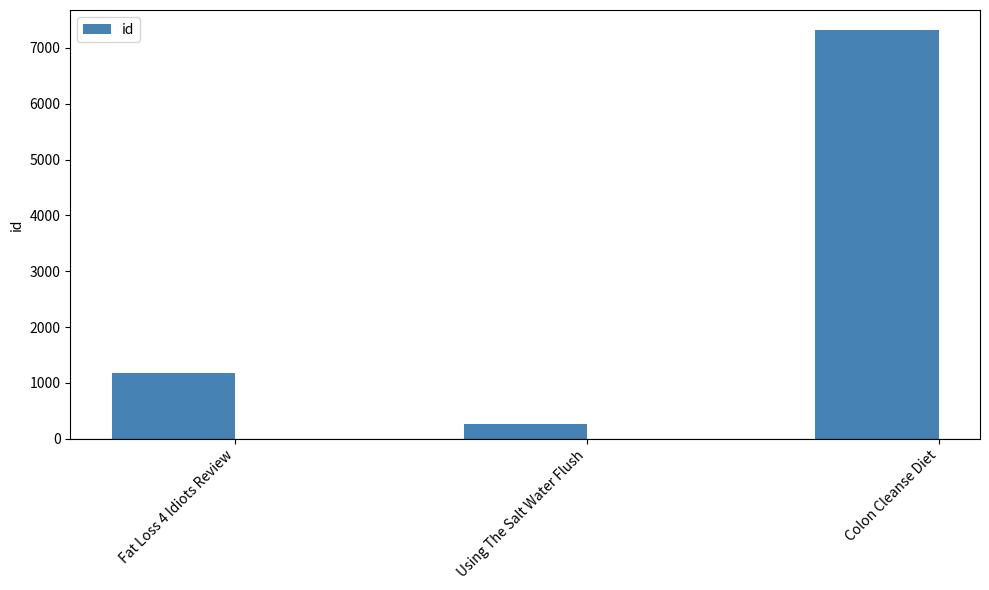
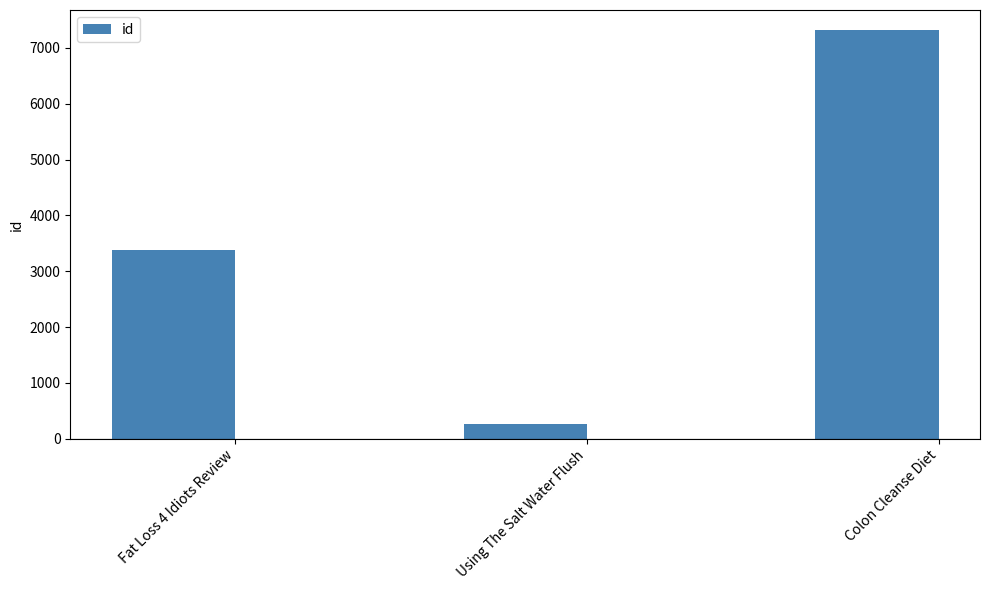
  {
-   "Fat Loss 4 Idiots Review": 1200,
+   "Fat Loss 4 Idiots Review": 3400,
    "Using The Salt Water Flush": 300,
    "Colon Cleanse Diet": 7300
  }
